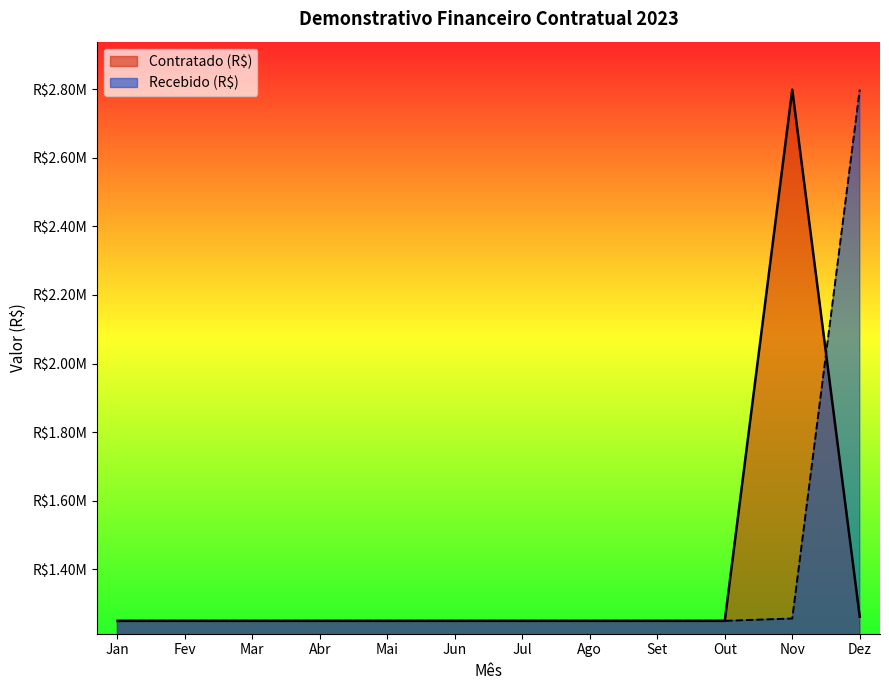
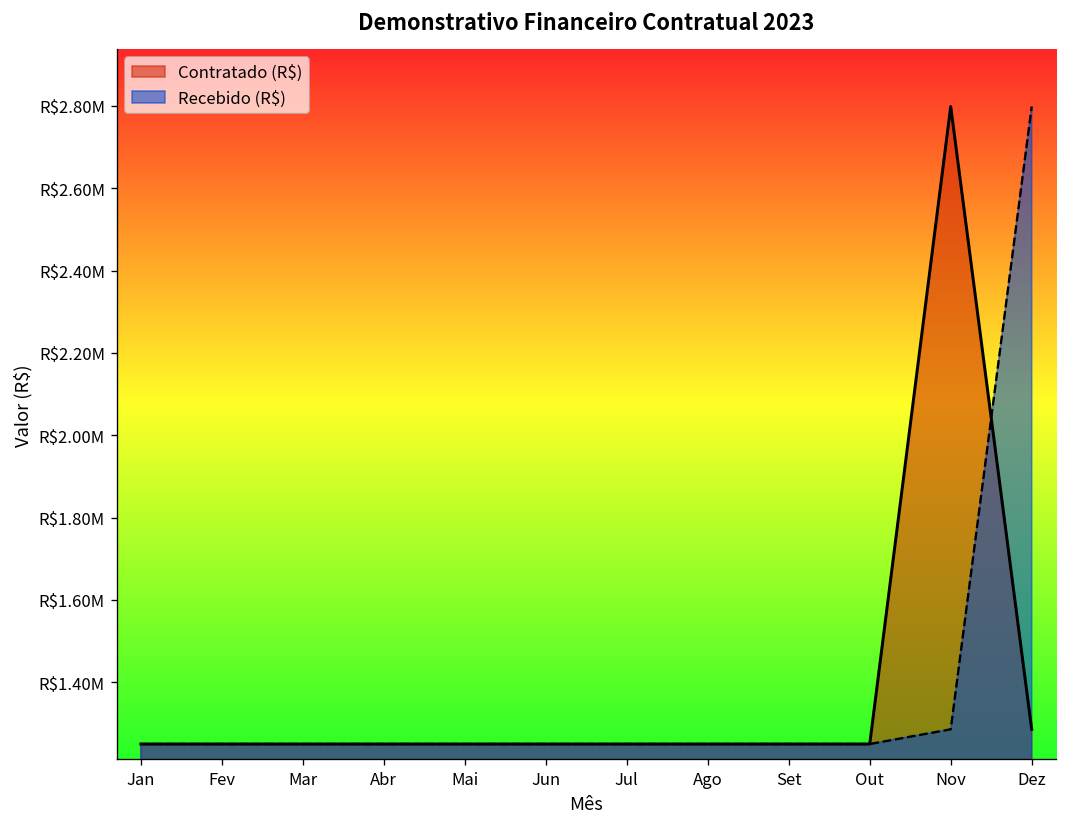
  {
    "Contratado (R$)": {
      "Nov": "R$2800000",
-     "Dez": "R$1260000"
+     "Dez": "R$1290000"
    },
    "Recebido (R$)": {
-     "Nov": "R$1260000",
+     "Nov": "R$1290000",
      "Dez": "R$2800000"
    }
  }
